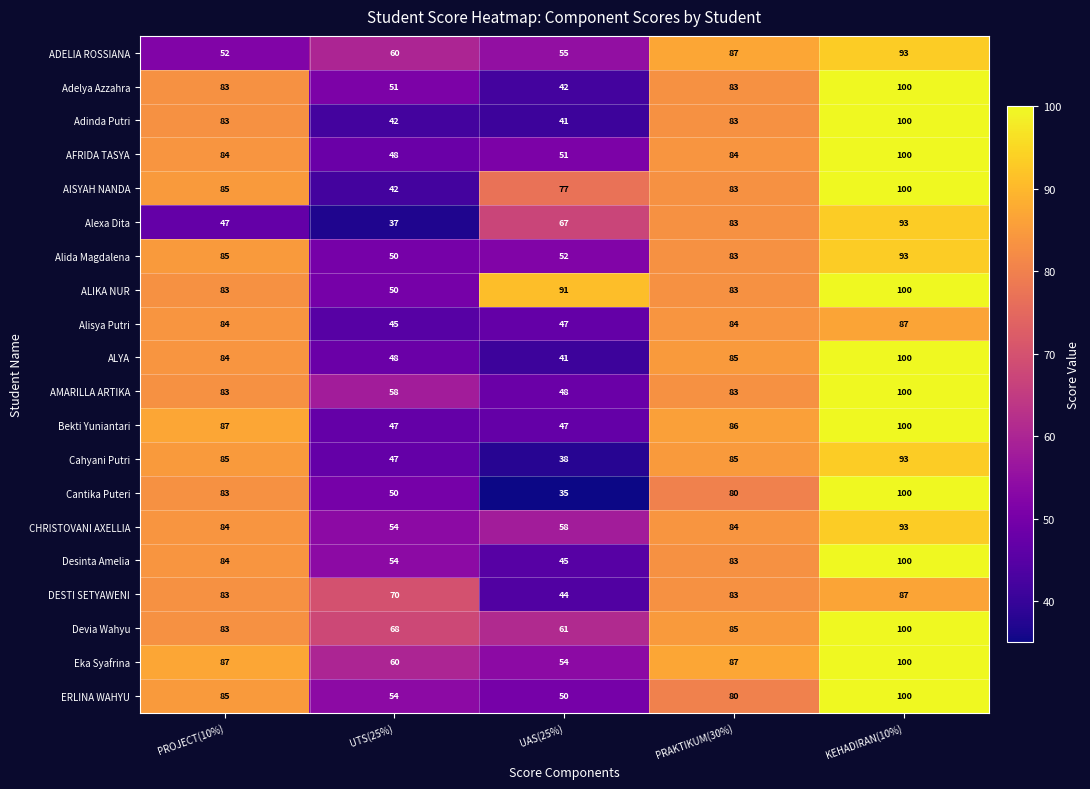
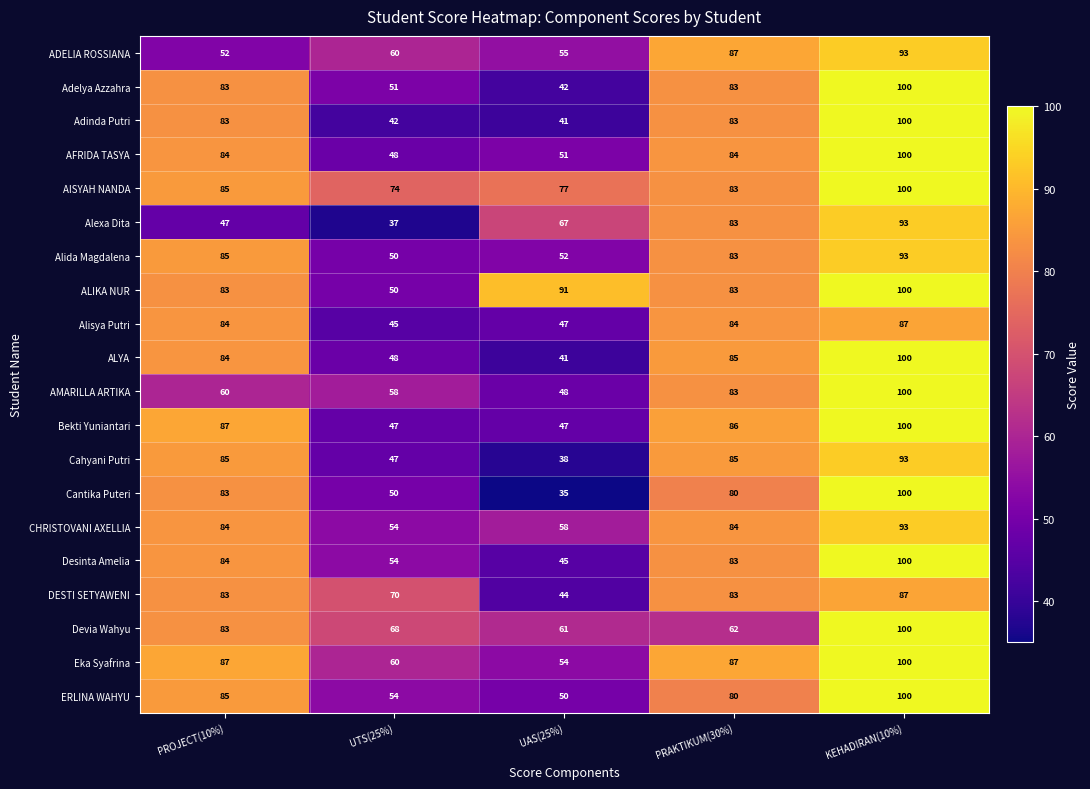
  {
    "ADELIA ROSSIANA": {
      "PROJECT(10%)": 52,
      "UTS(25%)": 60,
      "UAS(25%)": 55,
      "PRAKTIKUM(30%)": 87,
      "KEHADIRAN(10%)": 93
    },
    "Adelya Azzahra": {
      "PROJECT(10%)": 83,
      "UTS(25%)": 51,
      "UAS(25%)": 42,
      "PRAKTIKUM(30%)": 83,
      "KEHADIRAN(10%)": 100
    },
    "Adinda Putri": {
      "PROJECT(10%)": 83,
      "UTS(25%)": 42,
      "UAS(25%)": 41,
      "PRAKTIKUM(30%)": 83,
      "KEHADIRAN(10%)": 100
    },
    "AFRIDA TASYA": {
      "PROJECT(10%)": 84,
      "UTS(25%)": 48,
      "UAS(25%)": 51,
      "PRAKTIKUM(30%)": 84,
      "KEHADIRAN(10%)": 100
    },
    "AISYAH NANDA": {
      "PROJECT(10%)": 85,
-     "UTS(25%)": 42,
+     "UTS(25%)": 74,
      "UAS(25%)": 77,
      "PRAKTIKUM(30%)": 83,
      "KEHADIRAN(10%)": 100
    },
    "Alexa Dita": {
      "PROJECT(10%)": 47,
      "UTS(25%)": 37,
      "UAS(25%)": 67,
      "PRAKTIKUM(30%)": 83,
      "KEHADIRAN(10%)": 93
    },
    "Alida Magdalena": {
      "PROJECT(10%)": 85,
      "UTS(25%)": 50,
      "UAS(25%)": 52,
      "PRAKTIKUM(30%)": 83,
      "KEHADIRAN(10%)": 93
    },
    "ALIKA NUR": {
      "PROJECT(10%)": 83,
      "UTS(25%)": 50,
      "UAS(25%)": 91,
      "PRAKTIKUM(30%)": 83,
      "KEHADIRAN(10%)": 100
    },
    "Alisya Putri": {
      "PROJECT(10%)": 84,
      "UTS(25%)": 45,
      "UAS(25%)": 47,
      "PRAKTIKUM(30%)": 84,
      "KEHADIRAN(10%)": 87
    },
    "ALYA": {
      "PROJECT(10%)": 84,
      "UTS(25%)": 48,
      "UAS(25%)": 41,
      "PRAKTIKUM(30%)": 85,
      "KEHADIRAN(10%)": 100
    },
    "AMARILLA ARTIKA": {
-     "PROJECT(10%)": 83,
+     "PROJECT(10%)": 60,
      "UTS(25%)": 58,
      "UAS(25%)": 48,
      "PRAKTIKUM(30%)": 83,
      "KEHADIRAN(10%)": 100
    },
    "Bekti Yuniantari": {
      "PROJECT(10%)": 87,
      "UTS(25%)": 47,
      "UAS(25%)": 47,
      "PRAKTIKUM(30%)": 86,
      "KEHADIRAN(10%)": 100
    },
    "Cahyani Putri": {
      "PROJECT(10%)": 85,
      "UTS(25%)": 47,
      "UAS(25%)": 38,
      "PRAKTIKUM(30%)": 85,
      "KEHADIRAN(10%)": 93
    },
    "Cantika Puteri": {
      "PROJECT(10%)": 83,
      "UTS(25%)": 50,
      "UAS(25%)": 35,
      "PRAKTIKUM(30%)": 80,
      "KEHADIRAN(10%)": 100
    },
    "CHRISTOVANI AXELLIA": {
      "PROJECT(10%)": 84,
      "UTS(25%)": 54,
      "UAS(25%)": 58,
      "PRAKTIKUM(30%)": 84,
      "KEHADIRAN(10%)": 93
    },
    "Desinta Amelia": {
      "PROJECT(10%)": 84,
      "UTS(25%)": 54,
      "UAS(25%)": 45,
      "PRAKTIKUM(30%)": 83,
      "KEHADIRAN(10%)": 100
    },
    "DESTI SETYAWENI": {
      "PROJECT(10%)": 83,
      "UTS(25%)": 70,
      "UAS(25%)": 44,
      "PRAKTIKUM(30%)": 83,
      "KEHADIRAN(10%)": 87
    },
    "Devia Wahyu": {
      "PROJECT(10%)": 83,
      "UTS(25%)": 68,
      "UAS(25%)": 61,
-     "PRAKTIKUM(30%)": 85,
+     "PRAKTIKUM(30%)": 62,
      "KEHADIRAN(10%)": 100
    },
    "Eka Syafrina": {
      "PROJECT(10%)": 87,
      "UTS(25%)": 60,
      "UAS(25%)": 54,
      "PRAKTIKUM(30%)": 87,
      "KEHADIRAN(10%)": 100
    },
    "ERLINA WAHYU": {
      "PROJECT(10%)": 85,
      "UTS(25%)": 54,
      "UAS(25%)": 50,
      "PRAKTIKUM(30%)": 80,
      "KEHADIRAN(10%)": 100
    }
  }
